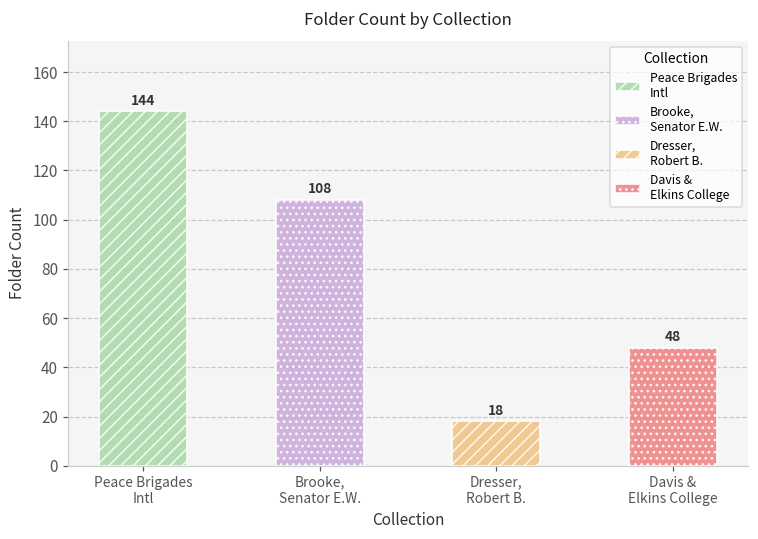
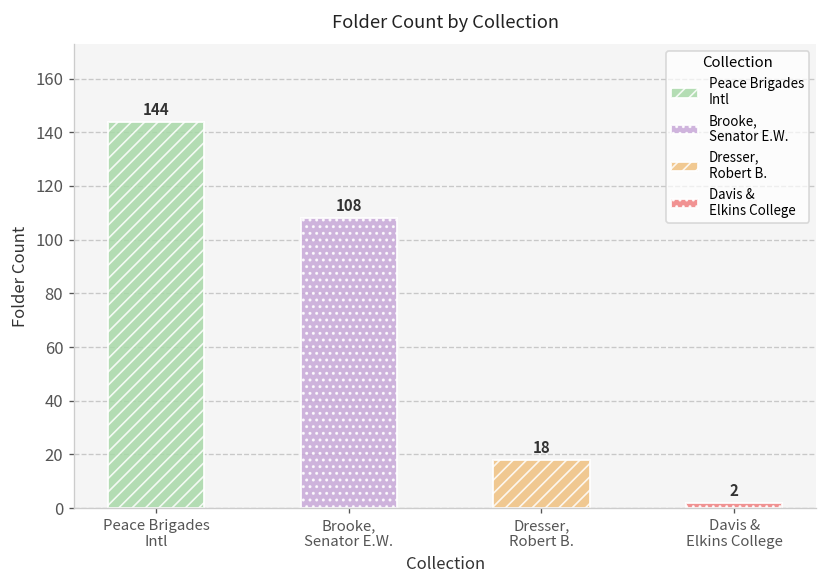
  {
    "Peace Brigades Intl": 144,
    "Brooke, Senator E.W.": 108,
    "Dresser, Robert B.": 18,
-   "Davis & Elkins College": 48
+   "Davis & Elkins College": 2
  }
